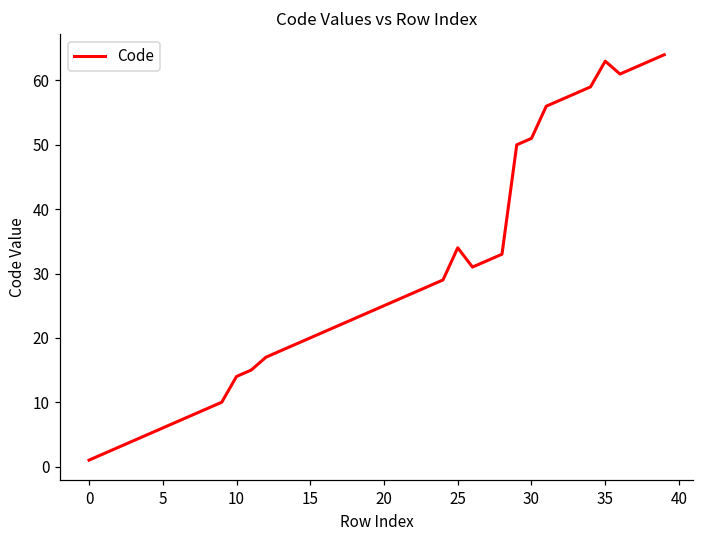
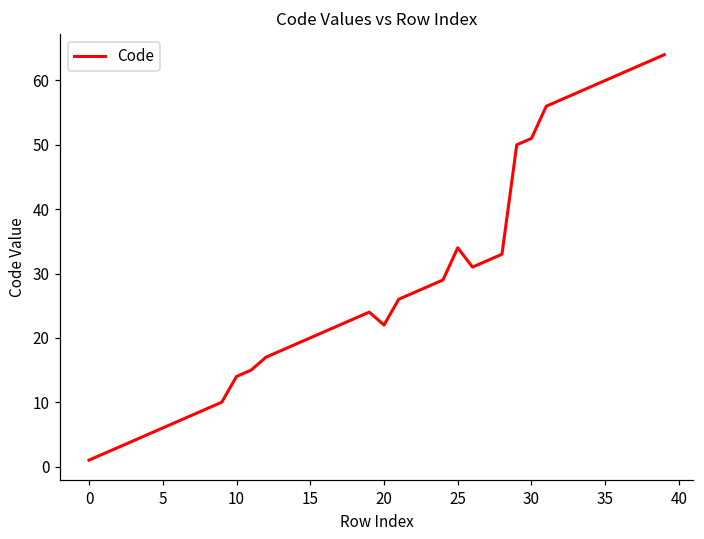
  {
    "0": 1,
-   "20": 25,
+   "20": 22,
    "25": 34,
    "30": 51,
-   "35": 63
+   "35": 60
  }
